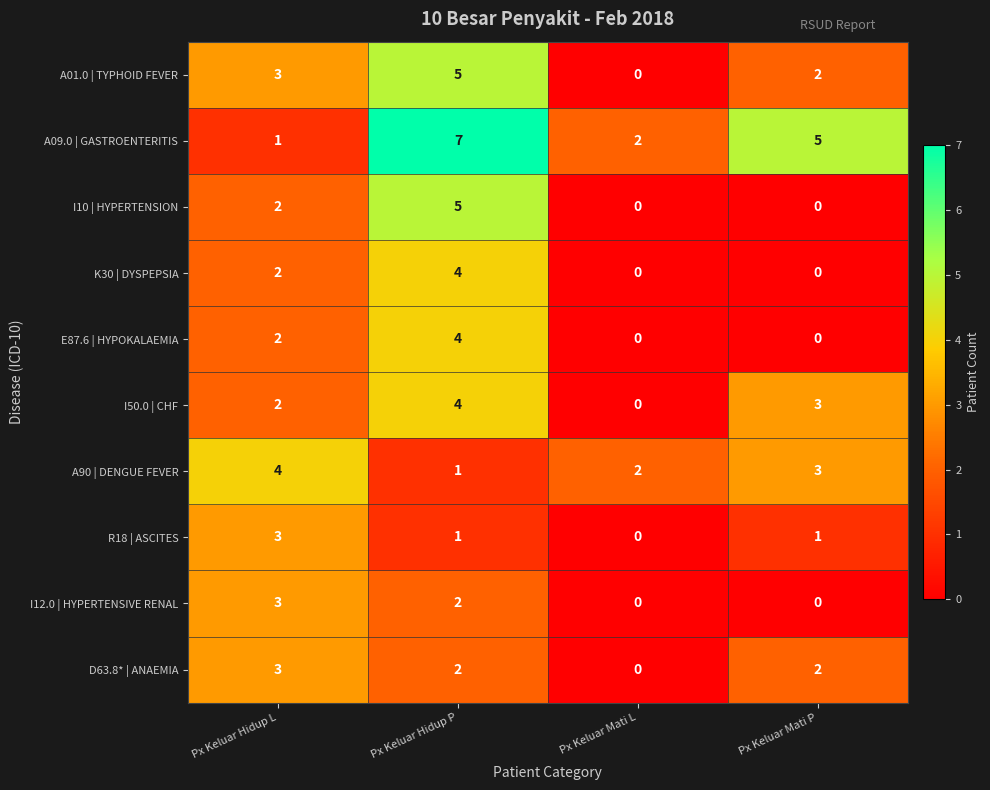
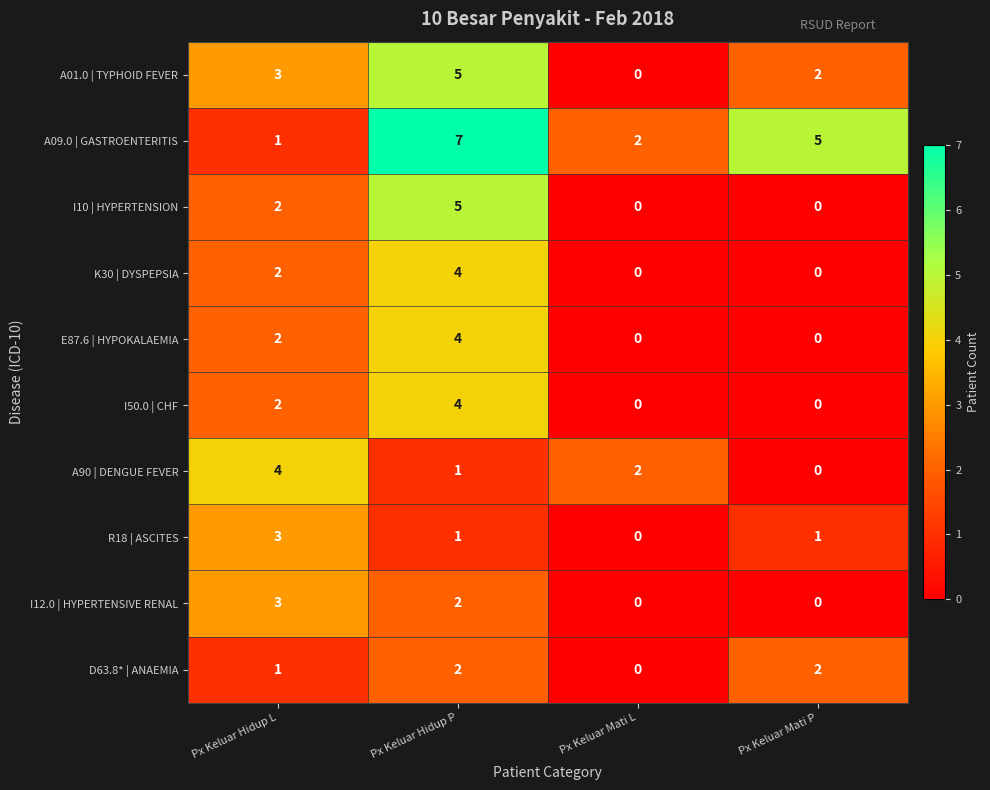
  {
    "A01.0 | TYPHOID FEVER": {
      "Px Keluar Hidup L": 3,
      "Px Keluar Hidup P": 5,
      "Px Keluar Mati L": 0,
      "Px Keluar Mati P": 2
    },
    "A09.0 | GASTROENTERITIS": {
      "Px Keluar Hidup L": 1,
      "Px Keluar Hidup P": 7,
      "Px Keluar Mati L": 2,
      "Px Keluar Mati P": 5
    },
    "I10 | HYPERTENSION": {
      "Px Keluar Hidup L": 2,
      "Px Keluar Hidup P": 5,
      "Px Keluar Mati L": 0,
      "Px Keluar Mati P": 0
    },
    "K30 | DYSPEPSIA": {
      "Px Keluar Hidup L": 2,
      "Px Keluar Hidup P": 4,
      "Px Keluar Mati L": 0,
      "Px Keluar Mati P": 0
    },
    "E87.6 | HYPOKALAEMIA": {
      "Px Keluar Hidup L": 2,
      "Px Keluar Hidup P": 4,
      "Px Keluar Mati L": 0,
      "Px Keluar Mati P": 0
    },
    "I50.0 | CHF": {
      "Px Keluar Hidup L": 2,
      "Px Keluar Hidup P": 4,
      "Px Keluar Mati L": 0,
-     "Px Keluar Mati P": 3
+     "Px Keluar Mati P": 0
    },
    "A90 | DENGUE FEVER": {
      "Px Keluar Hidup L": 4,
      "Px Keluar Hidup P": 1,
      "Px Keluar Mati L": 2,
-     "Px Keluar Mati P": 3
+     "Px Keluar Mati P": 0
    },
    "R18 | ASCITES": {
      "Px Keluar Hidup L": 3,
      "Px Keluar Hidup P": 1,
      "Px Keluar Mati L": 0,
      "Px Keluar Mati P": 1
    },
    "I12.0 | HYPERTENSIVE RENAL": {
      "Px Keluar Hidup L": 3,
      "Px Keluar Hidup P": 2,
      "Px Keluar Mati L": 0,
      "Px Keluar Mati P": 0
    },
    "D63.8* | ANAEMIA": {
-     "Px Keluar Hidup L": 3,
+     "Px Keluar Hidup L": 1,
      "Px Keluar Hidup P": 2,
      "Px Keluar Mati L": 0,
      "Px Keluar Mati P": 2
    }
  }
